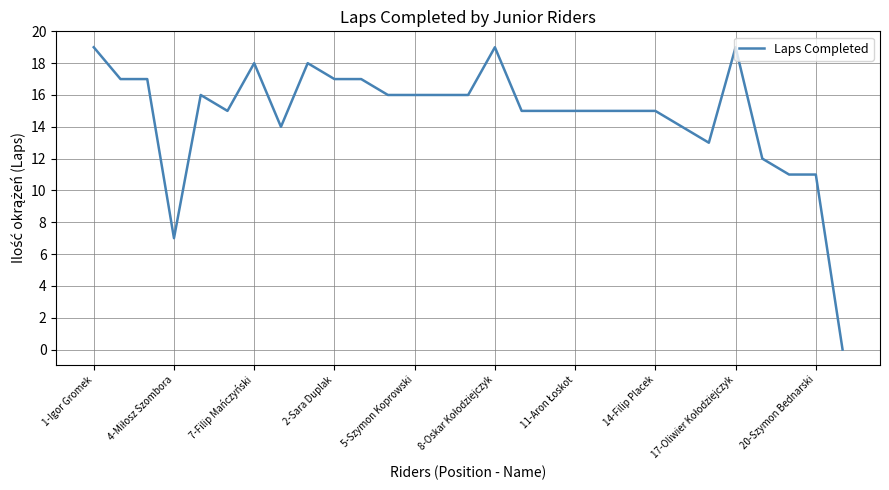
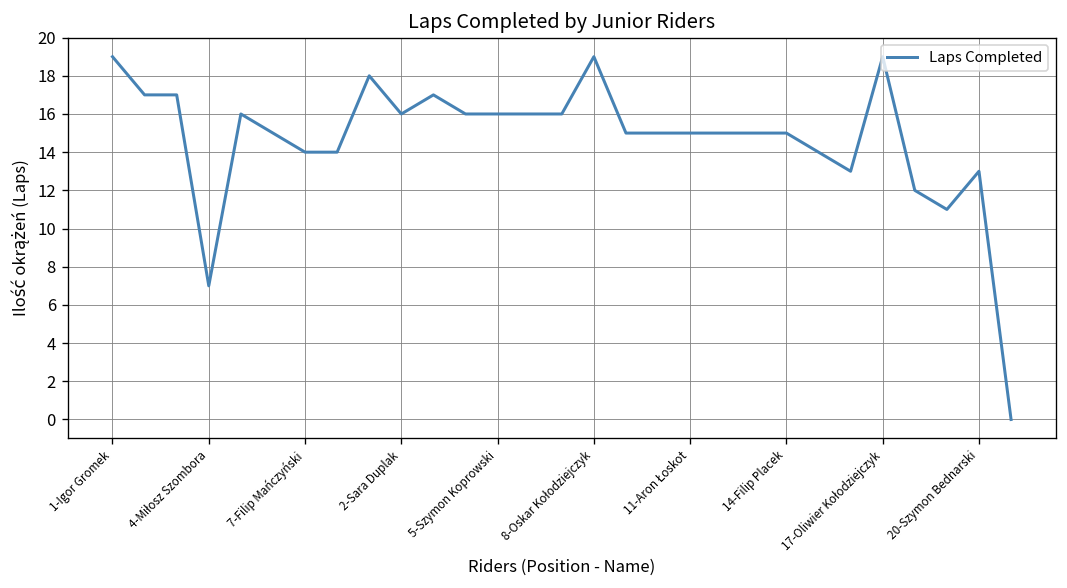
  {
    "1-Igor Gromek": 19,
    "4-Miłosz Szombora": 7,
-   "7-Filip Mańczyński": 18,
-   "2-Sara Duplak": 17,
+   "7-Filip Mańczyński": 14,
+   "2-Sara Duplak": 16,
    "5-Szymon Koprowski": 16,
    "8-Oskar Kołodziejczyk": 19,
    "11-Aron Łoskot": 15,
    "14-Filip Placek": 15,
-   "20-Szymon Bednarski": 11
+   "20-Szymon Bednarski": 13
  }
